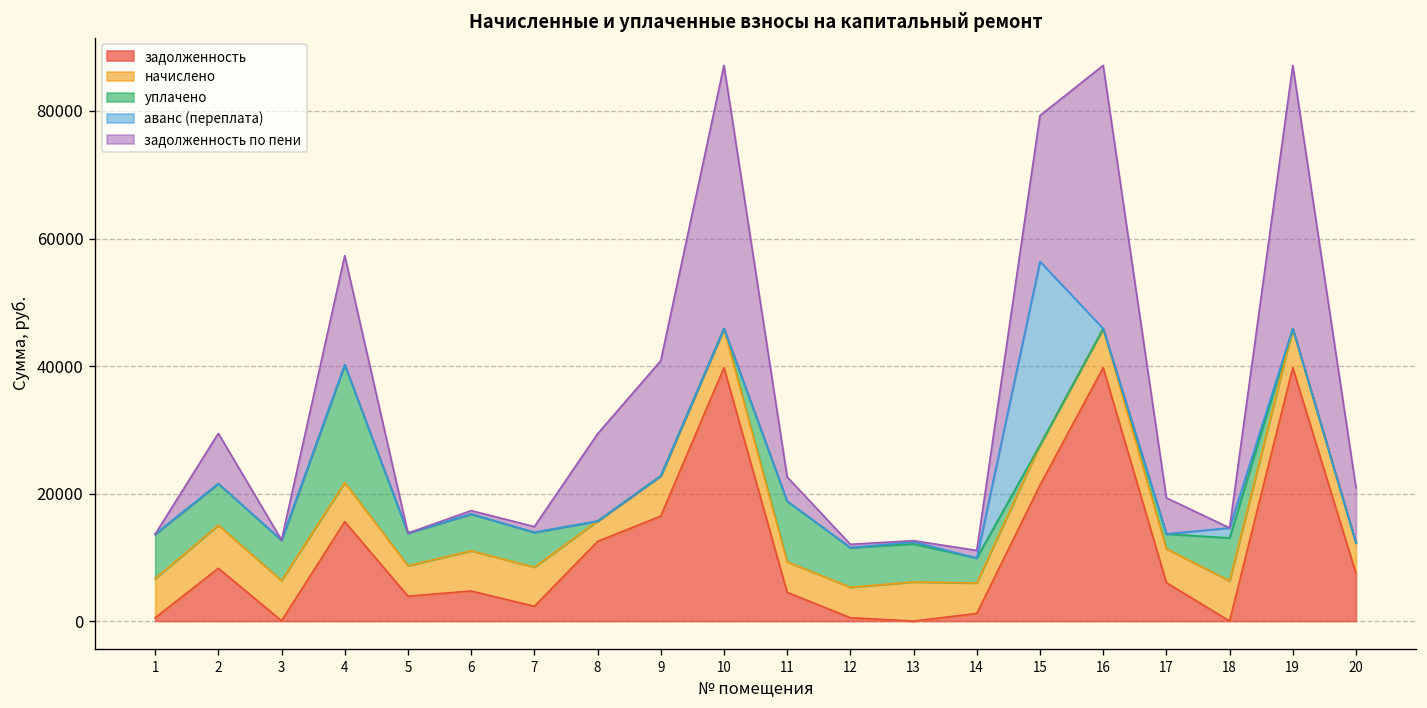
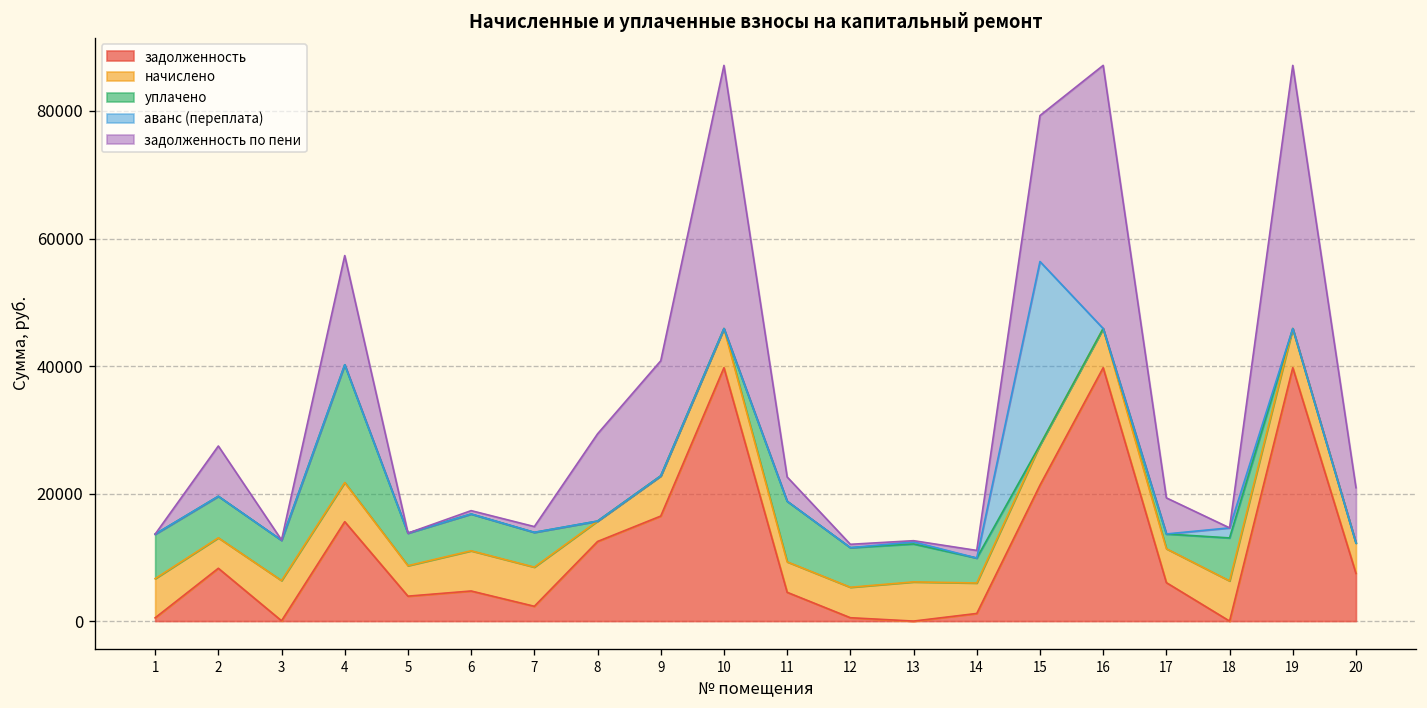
  {
    "задолженность": {
      "1": 1000,
      "2": 8000,
      "3": 0,
      "4": 16000,
      "5": 4000,
      "6": 5000,
      "7": 2000,
      "8": 12000,
      "9": 16000,
      "10": 40000,
      "11": 5000,
      "12": 1000,
      "13": 0,
      "14": 1000,
      "15": 21000,
      "16": 40000,
      "17": 6000,
      "18": 0,
      "19": 40000,
      "20": 7000
    },
    "начислено": {
      "1": 6000,
-     "2": 7000,
+     "2": 5000,
      "3": 6000,
      "4": 6000,
      "5": 5000,
      "6": 6000,
      "7": 6000,
      "11": 5000,
      "12": 5000,
      "13": 6000,
      "14": 5000,
      "17": 5000,
      "18": 6000
    },
    "уплачено": {
      "18": 7000
    },
    "аванс (переплата)": {
      "15": 29000
    },
    "задолженность по пени": {
      "2": 8000,
      "4": 17000,
      "6": 1000,
      "7": 1000,
      "8": 14000,
      "9": 18000,
      "10": 41000,
      "11": 4000,
      "12": 1000,
      "14": 1000,
      "15": 23000,
      "16": 41000,
      "17": 6000,
      "19": 41000,
      "20": 9000
    }
  }
